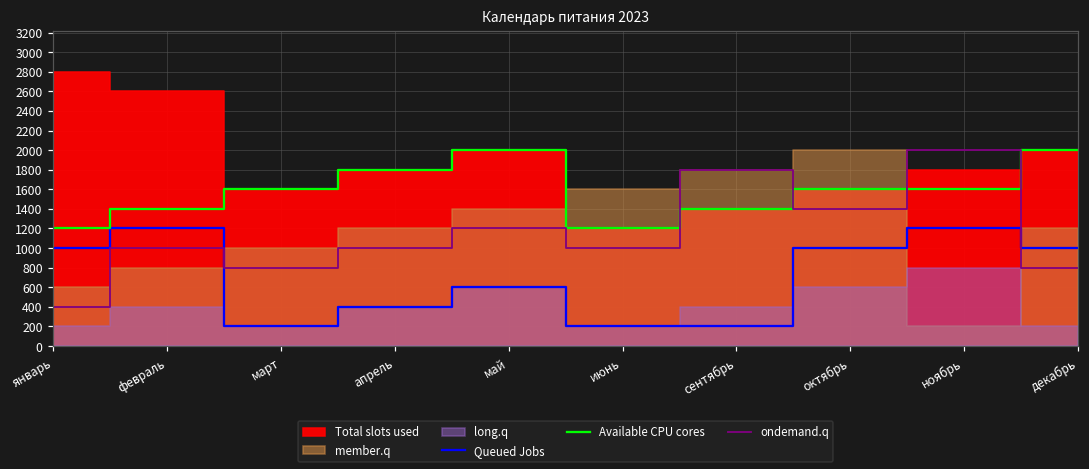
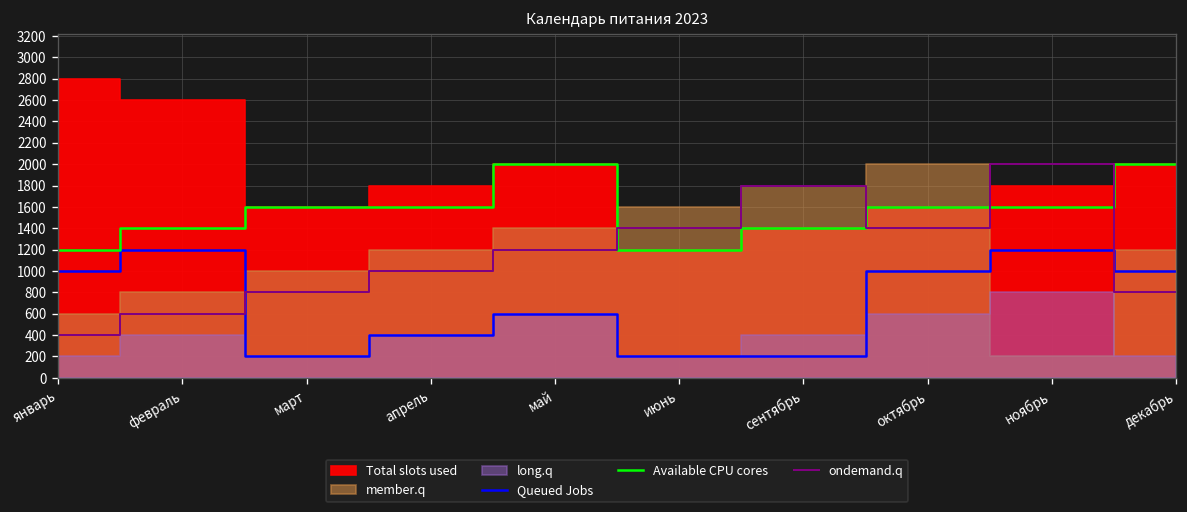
  {
    "Queued Jobs": {
      "январь": 1000,
      "февраль": 1200,
      "март": 200,
      "апрель": 400,
      "май": 600,
      "июнь": 200,
      "сентябрь": 200,
      "октябрь": 1000,
      "ноябрь": 1200,
      "декабрь": 1000
    },
    "Available CPU cores": {
      "январь": 1200,
      "февраль": 1400,
      "март": 1600,
-     "апрель": 1800,
+     "апрель": 1600,
      "май": 2000,
      "июнь": 1200,
      "сентябрь": 1400,
      "октябрь": 1600,
      "ноябрь": 1600
    },
    "ondemand.q": {
      "январь": 400,
-     "февраль": 1000,
+     "февраль": 600,
      "март": 800,
      "апрель": 1000,
      "май": 1200,
-     "июнь": 1000,
+     "июнь": 1400,
      "сентябрь": 1800,
      "октябрь": 1400,
      "ноябрь": 2000,
      "декабрь": 800
    }
  }
